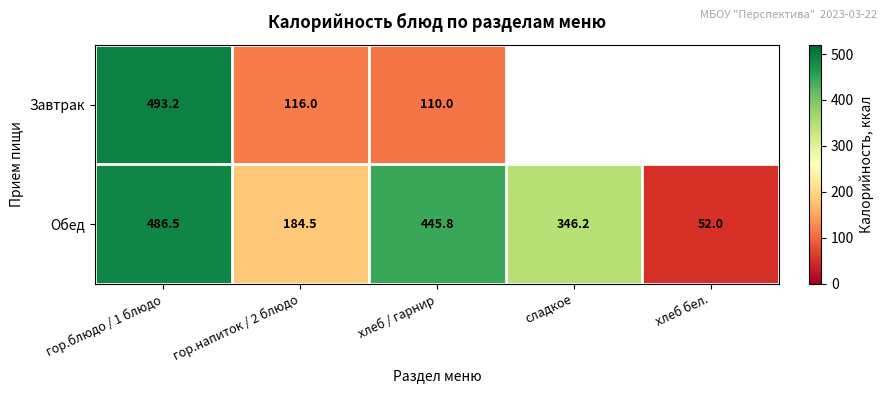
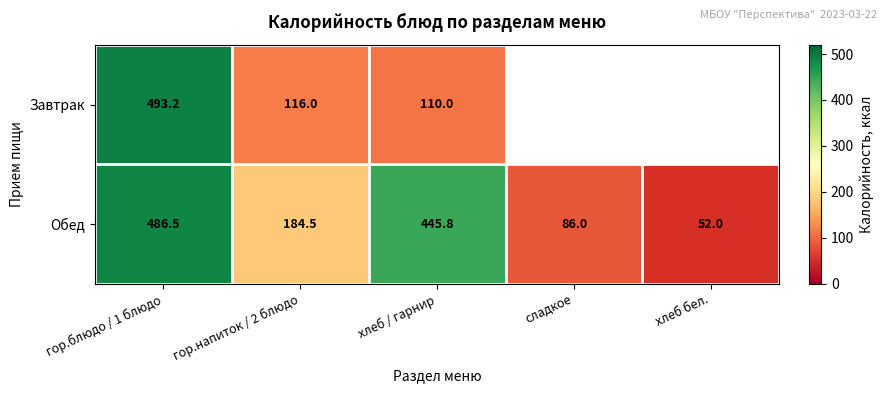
  {
    "Завтрак": {
      "гор.блюдо / 1 блюдо": 493.2,
      "гор.напиток / 2 блюдо": 116.0,
      "хлеб / гарнир": 110.0
    },
    "Обед": {
      "гор.блюдо / 1 блюдо": 486.5,
      "гор.напиток / 2 блюдо": 184.5,
      "хлеб / гарнир": 445.8,
-     "сладкое": 346.2,
+     "сладкое": 86.0,
      "хлеб бел.": 52.0
    }
  }
